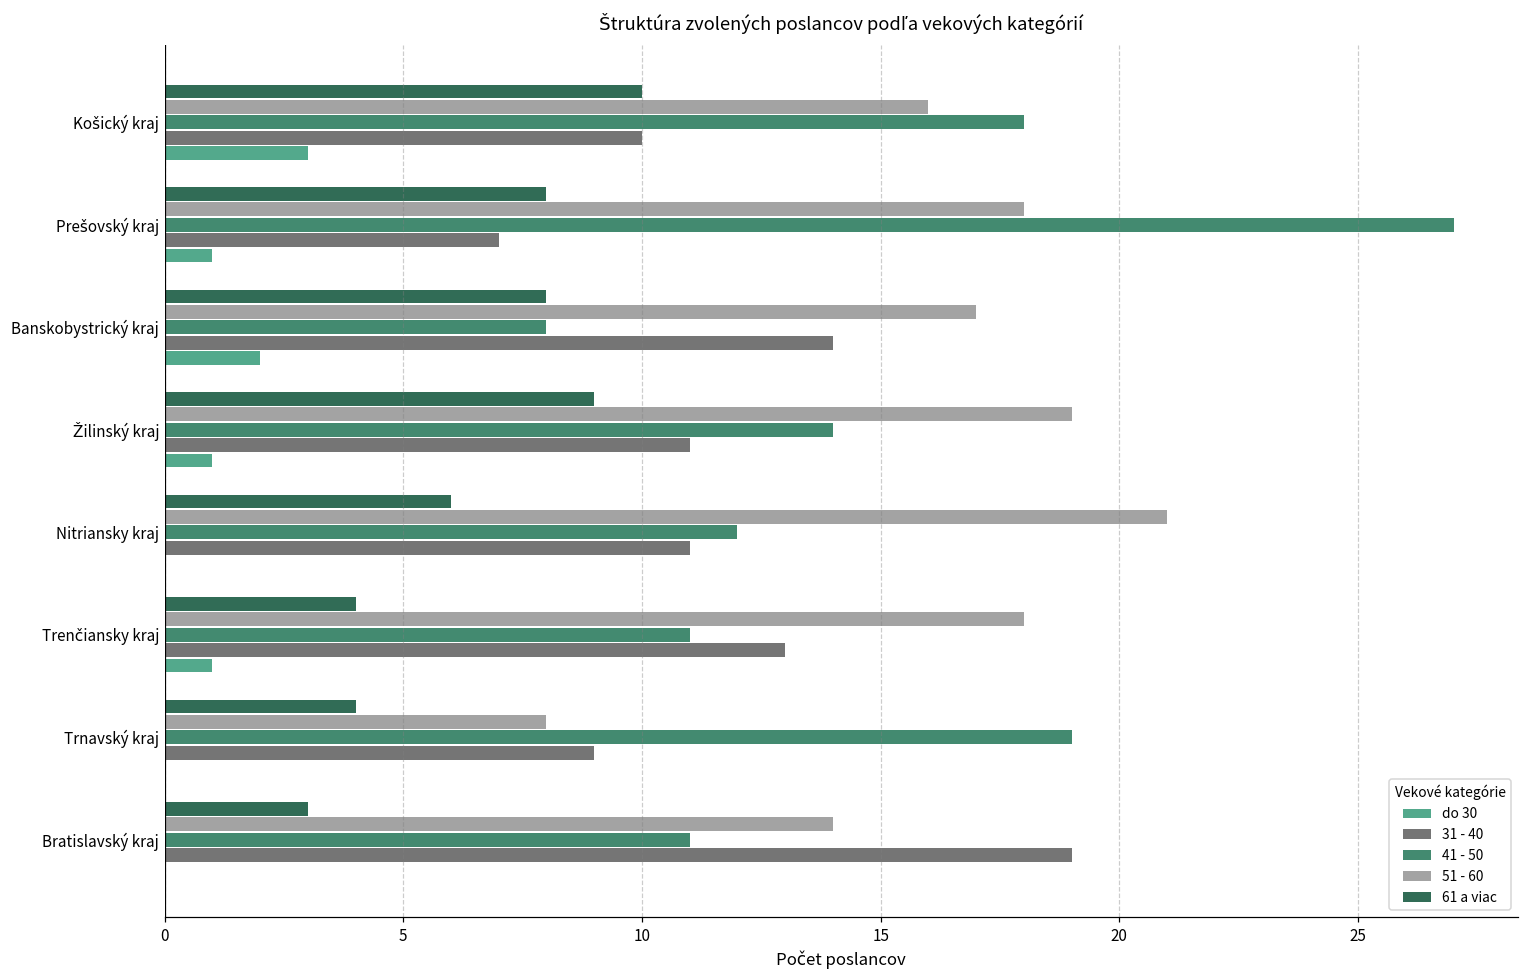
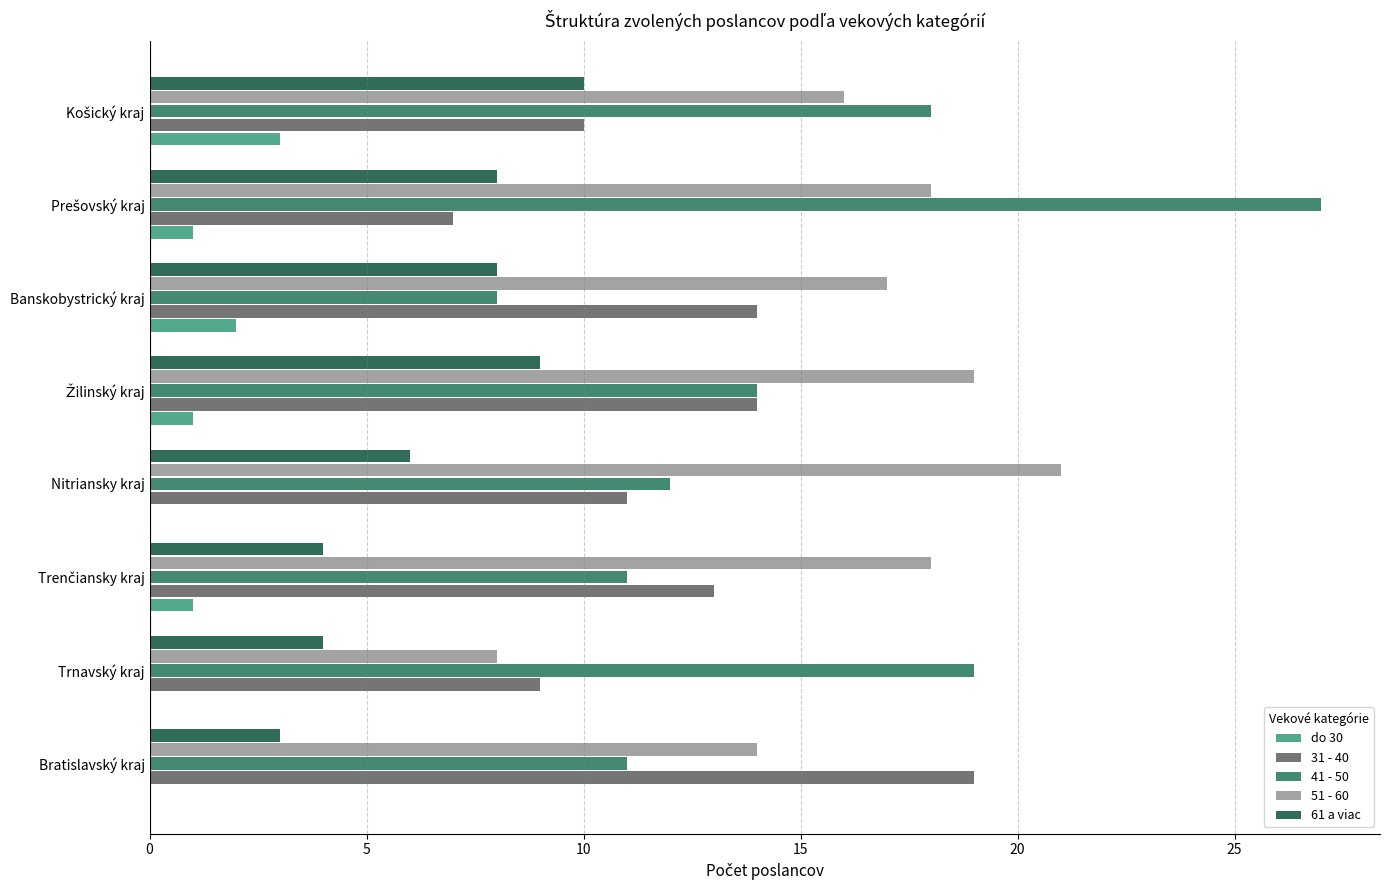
  {
    "31 - 40": {
      "Košický kraj": 10,
      "Prešovský kraj": 7,
      "Banskobystrický kraj": 14,
-     "Žilinský kraj": 11,
+     "Žilinský kraj": 14,
      "Nitriansky kraj": 11,
      "Trenčiansky kraj": 13,
      "Trnavský kraj": 9,
      "Bratislavský kraj": 19
    },
    "51 - 60": {
      "Košický kraj": 16,
      "Prešovský kraj": 18,
      "Banskobystrický kraj": 17,
      "Žilinský kraj": 19,
      "Nitriansky kraj": 21,
      "Trenčiansky kraj": 18,
      "Trnavský kraj": 8,
      "Bratislavský kraj": 14
    }
  }
